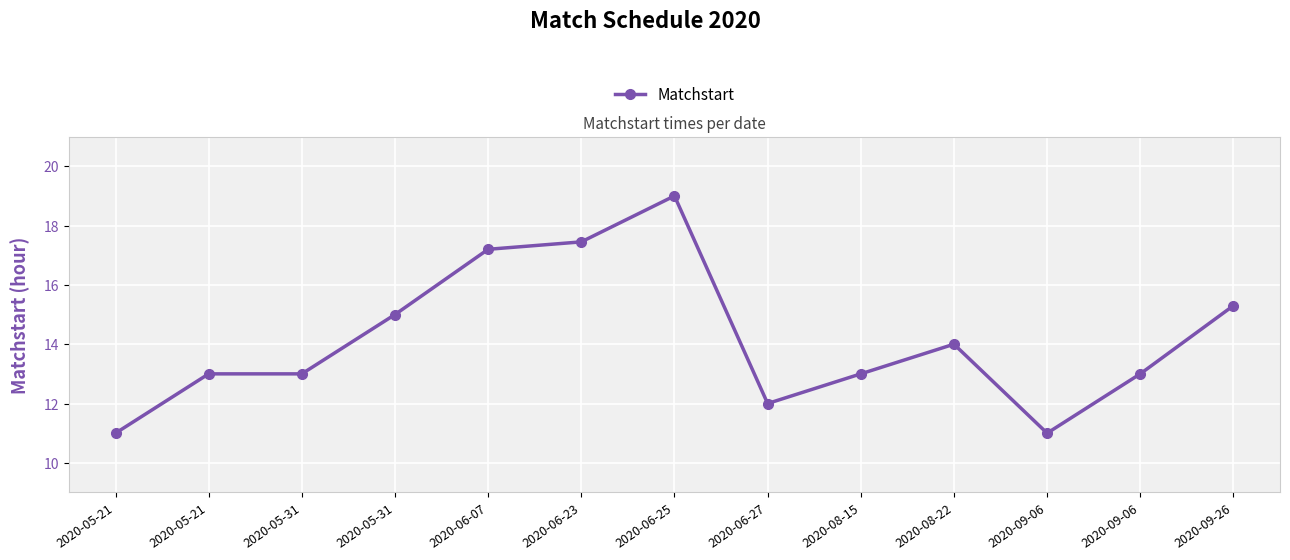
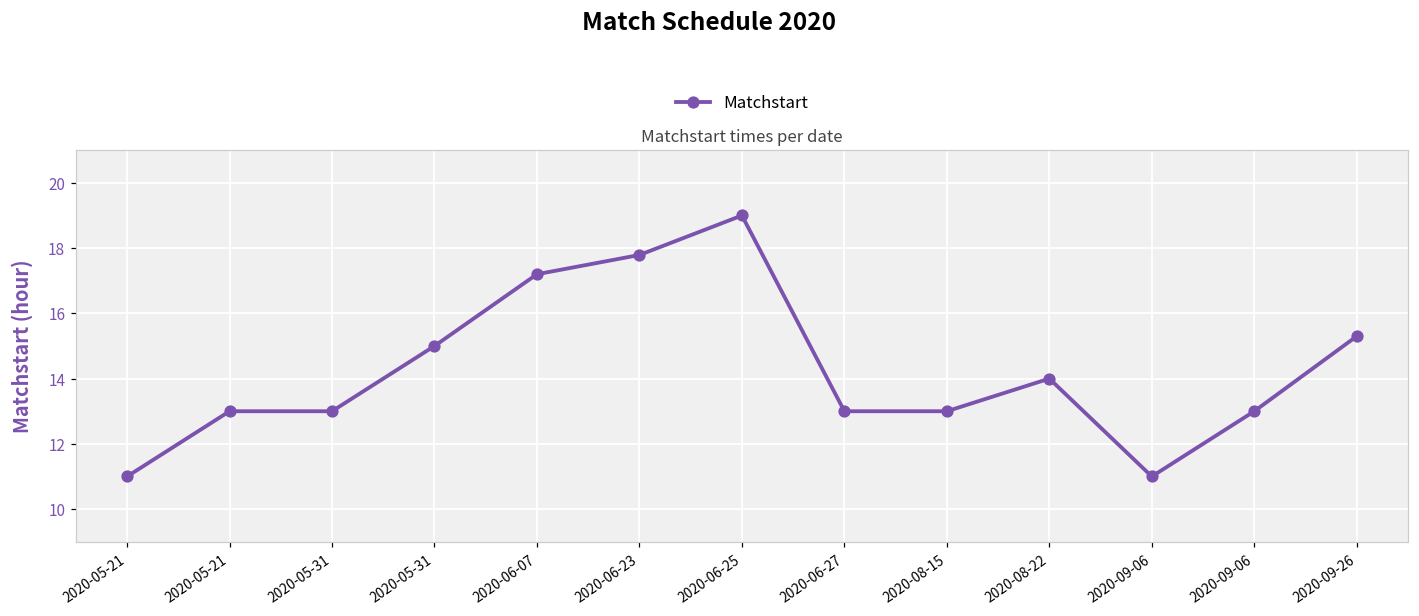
  {
    "2020-06-07": 17.2,
-   "2020-06-23": 17.5,
+   "2020-06-23": 17.8,
    "2020-06-25": 19.0,
-   "2020-06-27": 12,
+   "2020-06-27": 13,
    "2020-08-15": 13.0,
    "2020-08-22": 14.0,
    "2020-09-26": 15.3
  }
